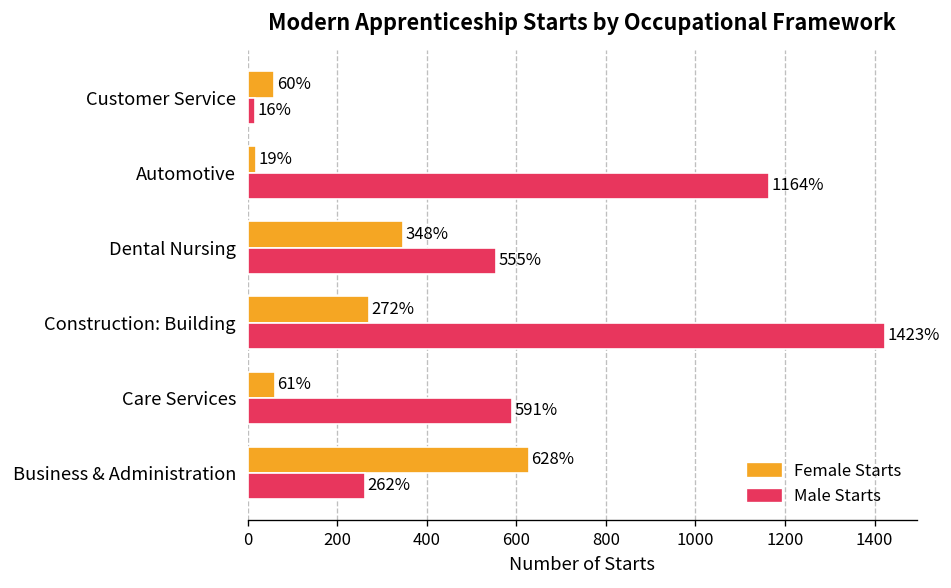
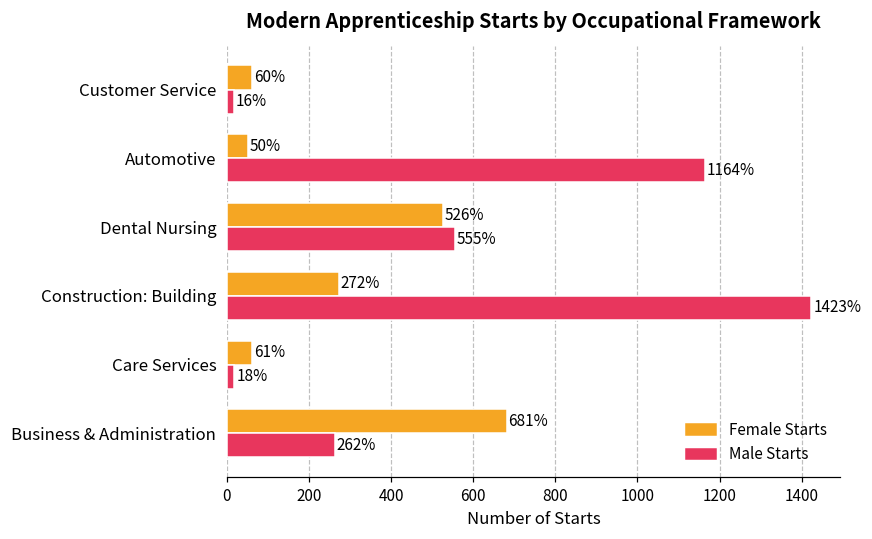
  {
    "Female Starts": {
      "Customer Service": "60%",
-     "Automotive": "19%",
-     "Dental Nursing": "348%",
+     "Automotive": "50%",
+     "Dental Nursing": "526%",
      "Construction: Building": "272%",
      "Care Services": "61%",
-     "Business & Administration": "628%"
+     "Business & Administration": "681%"
    },
    "Male Starts": {
      "Customer Service": "16%",
      "Automotive": "1164%",
      "Dental Nursing": "555%",
      "Construction: Building": "1423%",
-     "Care Services": "591%",
+     "Care Services": "18%",
      "Business & Administration": "262%"
    }
  }
